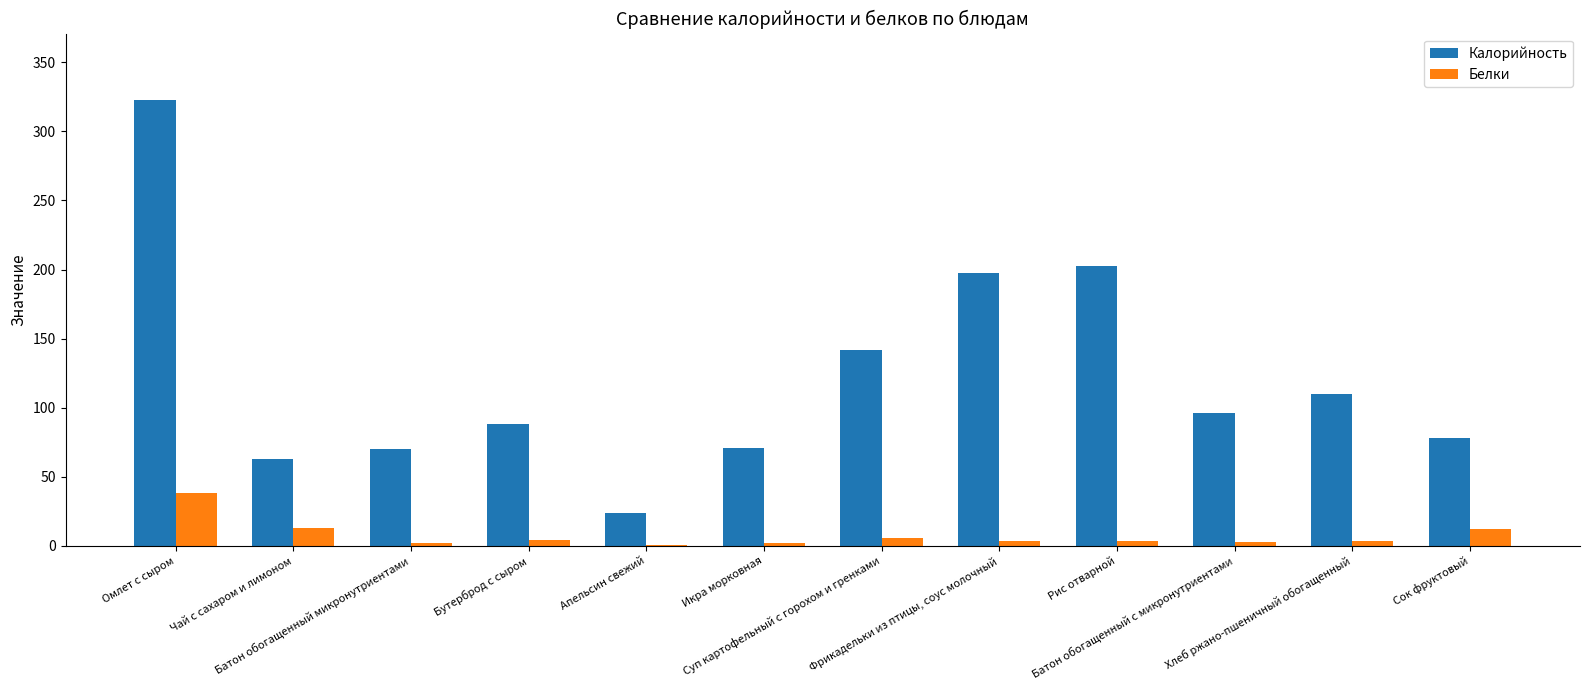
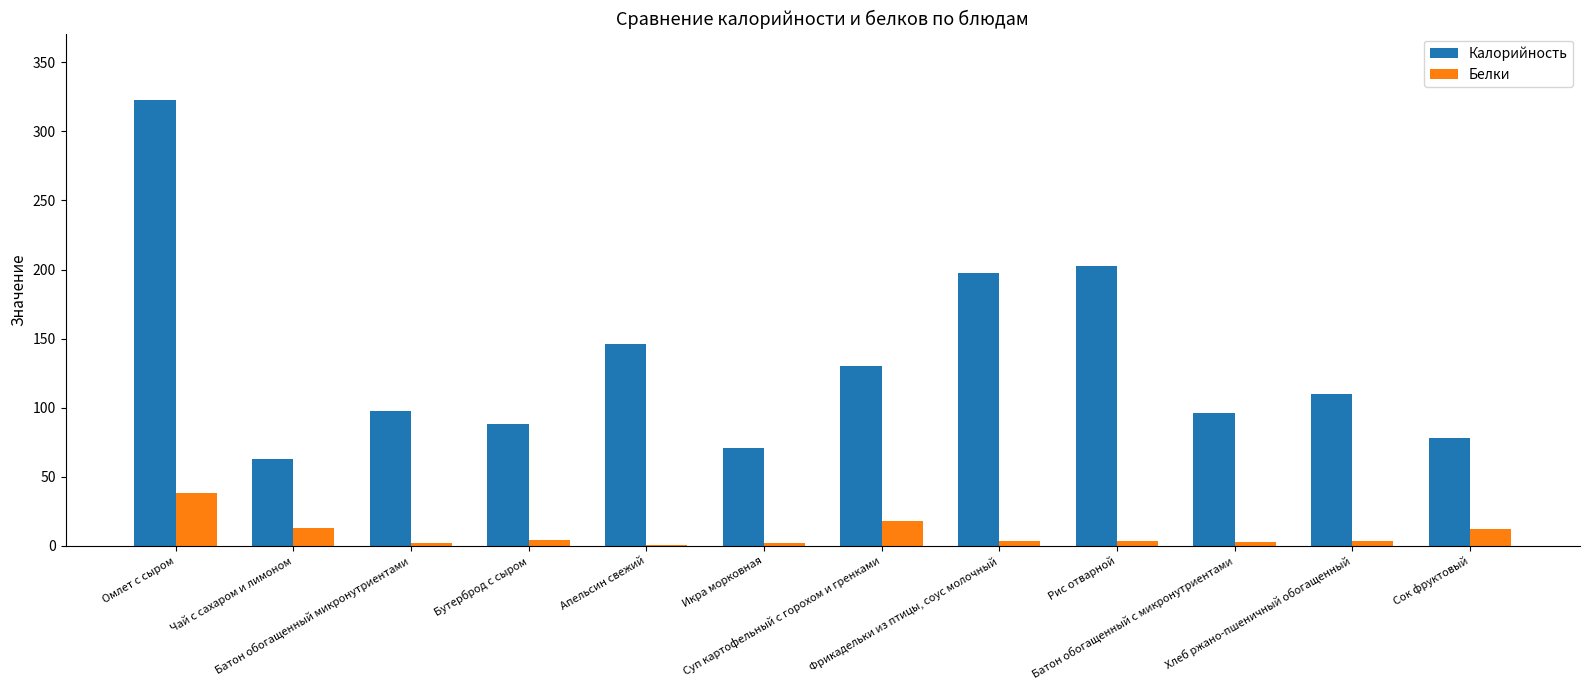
  {
    "Калорийность": {
      "Омлет с сыром": 322,
      "Чай с сахаром и лимоном": 63,
-     "Батон обогащенный микронутриентами": 70,
+     "Батон обогащенный микронутриентами": 97,
      "Бутерброд с сыром": 88,
-     "Апельсин свежий": 24,
+     "Апельсин свежий": 146,
      "Икра морковная": 71,
-     "Суп картофельный с горохом и гренками": 142,
+     "Суп картофельный с горохом и гренками": 130,
      "Фрикадельки из птицы, соус молочный": 198,
      "Рис отварной": 203,
      "Батон обогащенный с микронутриентами": 96,
      "Хлеб ржано-пшеничный обогащенный": 110,
      "Сок фруктовый": 78
    },
    "Белки": {
      "Омлет с сыром": 38,
      "Чай с сахаром и лимоном": 13,
      "Батон обогащенный микронутриентами": 2,
      "Бутерброд с сыром": 5,
      "Икра морковная": 2,
-     "Суп картофельный с горохом и гренками": 6,
+     "Суп картофельный с горохом и гренками": 18,
      "Фрикадельки из птицы, соус молочный": 4,
      "Рис отварной": 4,
      "Батон обогащенный с микронутриентами": 3,
      "Хлеб ржано-пшеничный обогащенный": 3,
      "Сок фруктовый": 12
    }
  }
